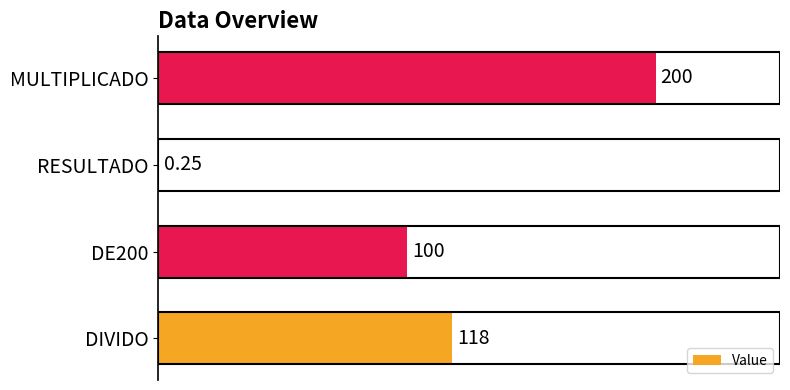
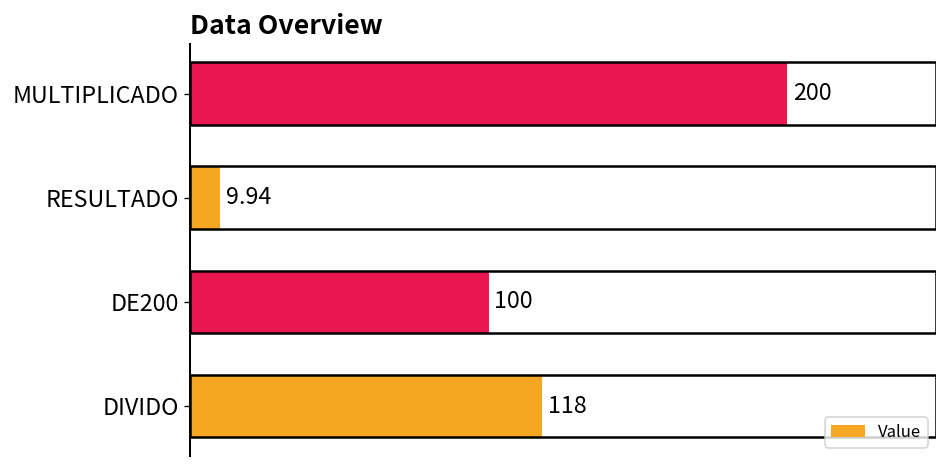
  {
    "MULTIPLICADO": 200,
-   "RESULTADO": 0.25,
+   "RESULTADO": 9.94,
    "DE200": 100,
    "DIVIDO": 118
  }
